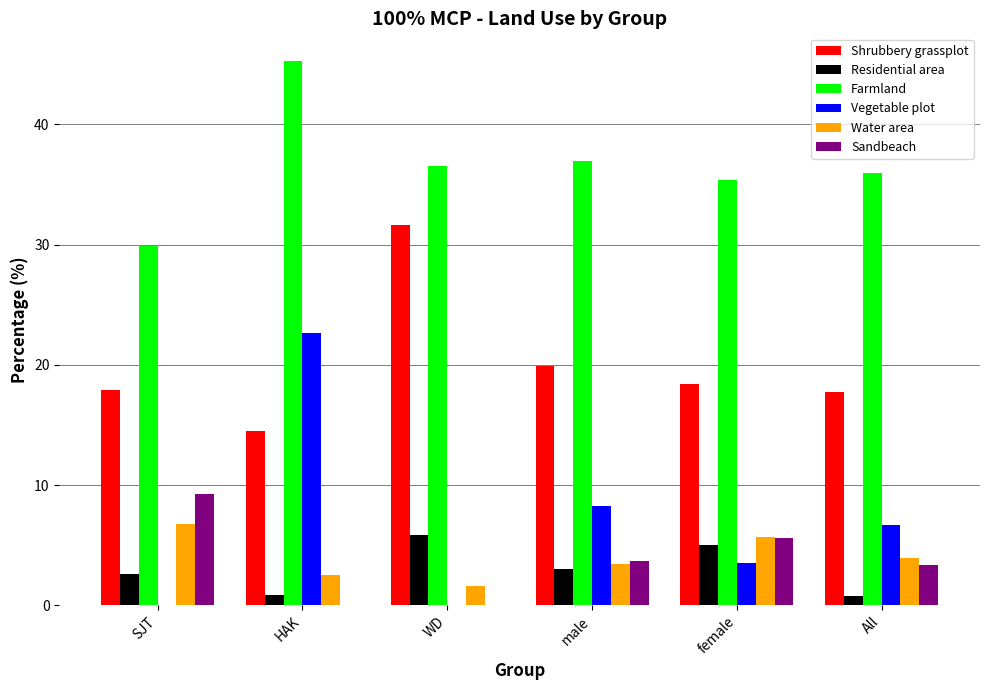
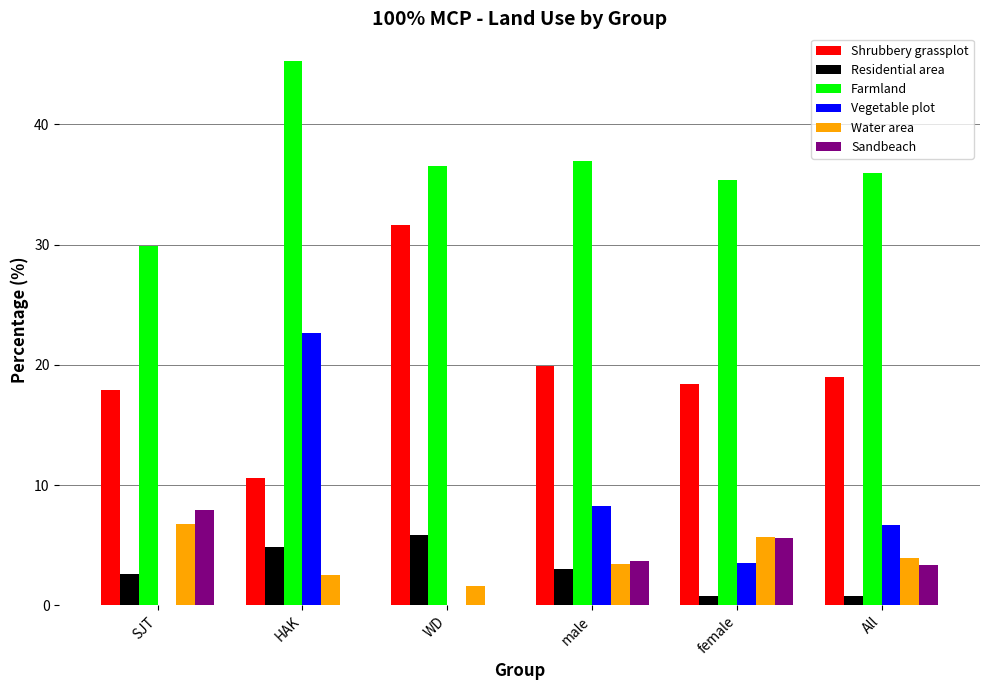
  {
    "Shrubbery grassplot": {
      "SJT": 17.9,
-     "HAK": 14.5,
+     "HAK": 10.6,
      "WD": 31.7,
      "male": 19.9,
      "female": 18.4,
-     "All": 17.8
+     "All": 19.0
    },
    "Residential area": {
      "SJT": 2.6,
-     "HAK": 0.8,
+     "HAK": 4.8,
      "WD": 5.8,
      "male": 3.0,
-     "female": 5.0,
+     "female": 0.7,
      "All": 0.8
    },
    "Farmland": {
      "SJT": 29.9,
      "HAK": 45.3,
      "WD": 36.6,
      "male": 37.0,
      "female": 35.4,
      "All": 36.0
    },
    "Vegetable plot": {
      "SJT": 0.0,
      "HAK": 22.7,
      "WD": 0.0,
      "male": 8.3,
      "female": 3.5,
      "All": 6.7
    },
    "Water area": {
      "SJT": 6.8,
      "HAK": 2.5,
      "WD": 1.6,
      "male": 3.4,
      "female": 5.6,
      "All": 3.9
    },
    "Sandbeach": {
-     "SJT": 9.3,
+     "SJT": 8.0,
      "HAK": 0.0,
      "WD": 0.0,
      "male": 3.7,
      "female": 5.6,
      "All": 3.3
    }
  }
